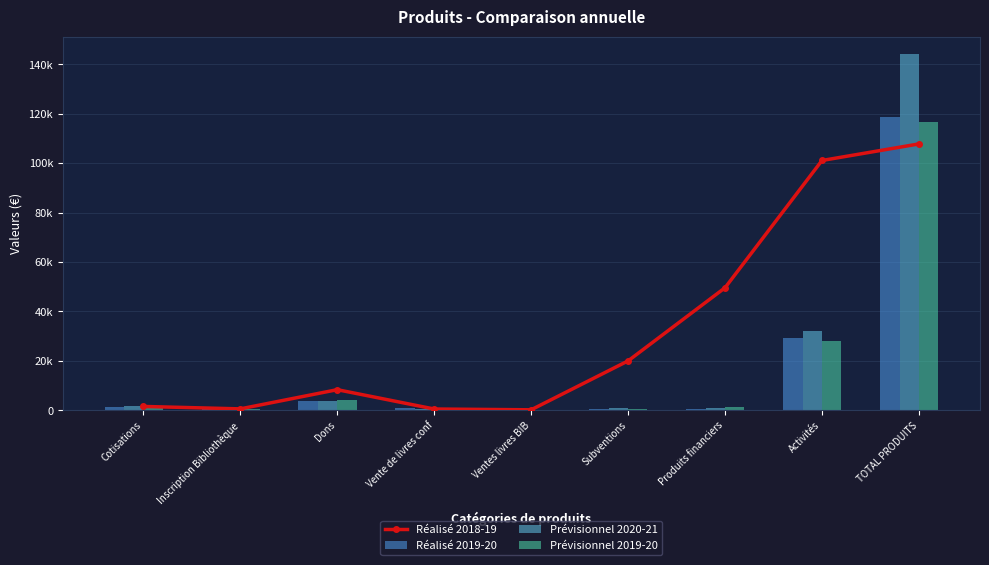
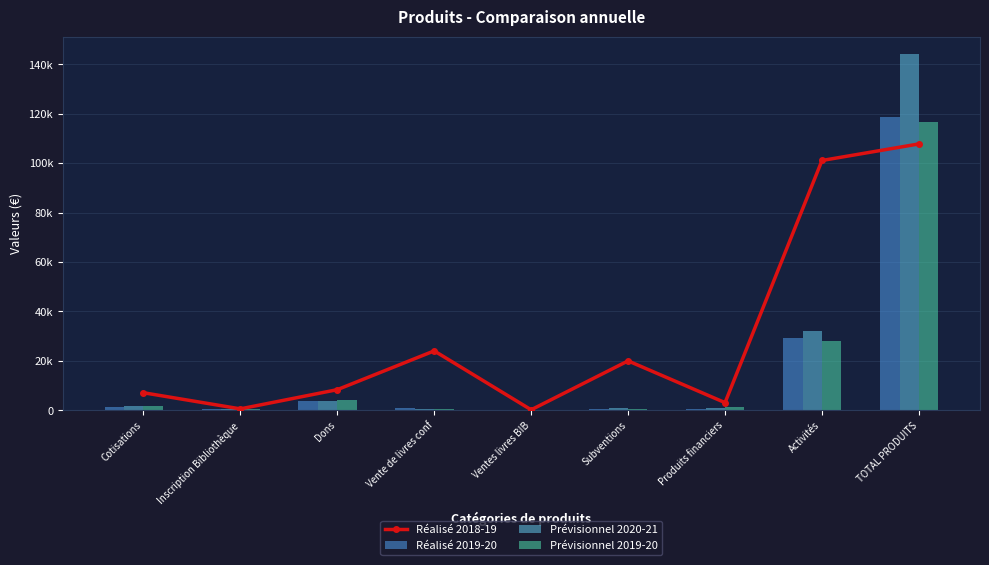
  {
    "Réalisé 2018-19": {
-     "Cotisations": 2000,
+     "Cotisations": 7000,
      "Inscription Bibliothèque": 1000,
      "Dons": 8000,
-     "Vente de livres conf": 1000,
+     "Vente de livres conf": 24000,
      "Ventes livres BIB": 0,
      "Subventions": 20000,
-     "Produits financiers": 50000,
+     "Produits financiers": 3000,
      "Activités": 101000,
      "TOTAL PRODUITS": 108000
    }
  }
